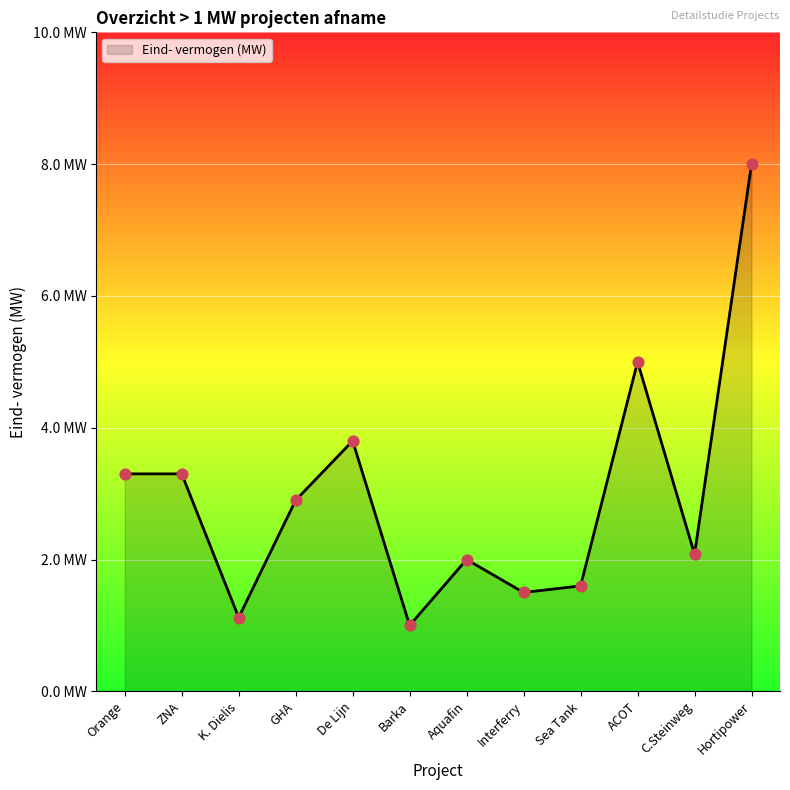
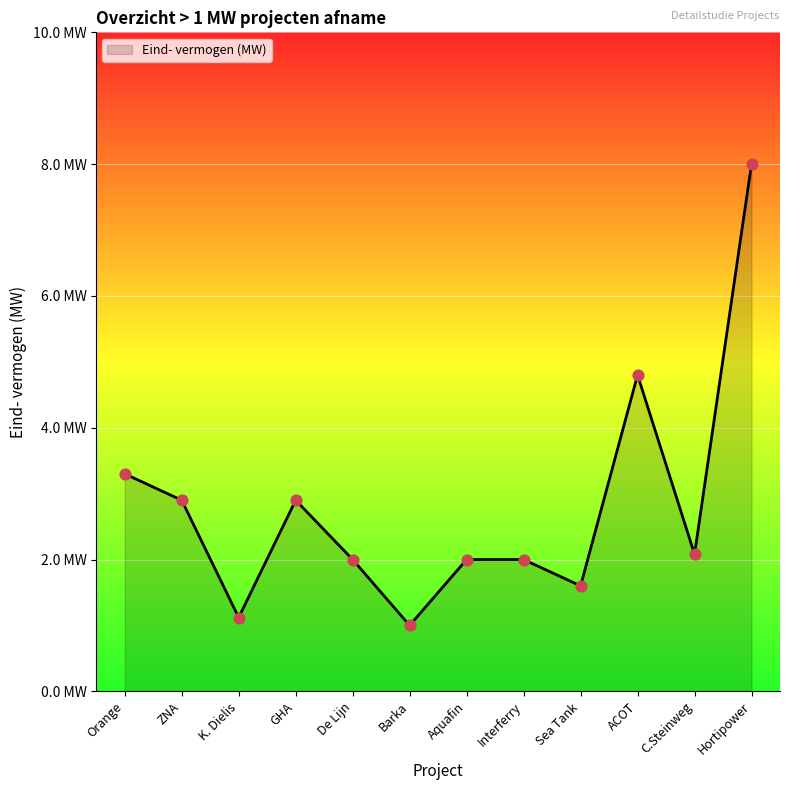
  {
    "Orange": "3.3 MW",
-   "ZNA": "3.3 MW",
+   "ZNA": "2.9 MW",
    "K. Dielis": "1.1 MW",
    "GHA": "2.9 MW",
-   "De Lijn": "3.8 MW",
+   "De Lijn": "2.0 MW",
    "Barka": "1.0 MW",
    "Aquafin": "2.0 MW",
-   "Interferry": "1.5 MW",
+   "Interferry": "2.0 MW",
    "Sea Tank": "1.6 MW",
-   "ACOT": "5.0 MW",
+   "ACOT": "4.8 MW",
    "C.Steinweg": "2.1 MW",
    "Hortipower": "8.0 MW"
  }
